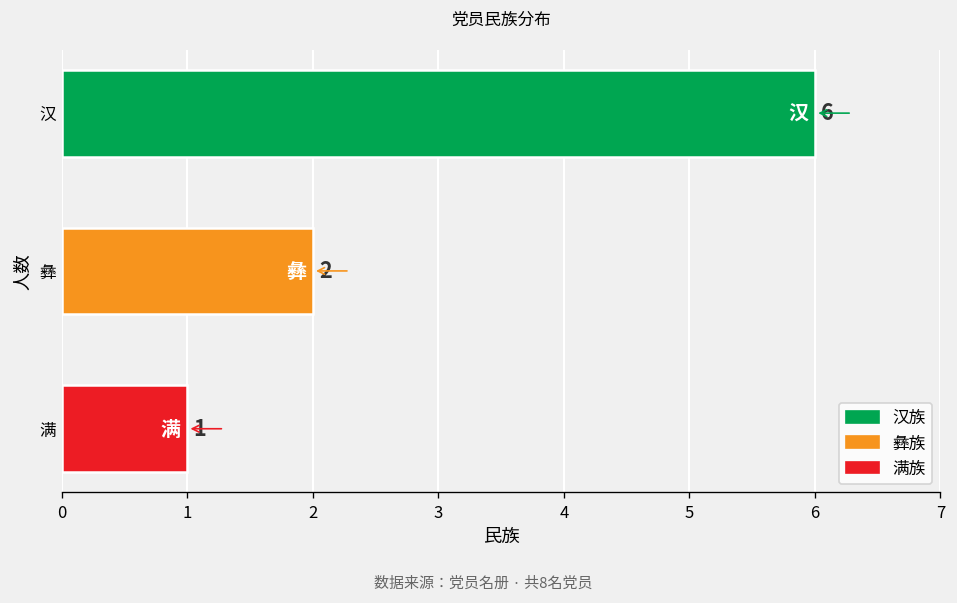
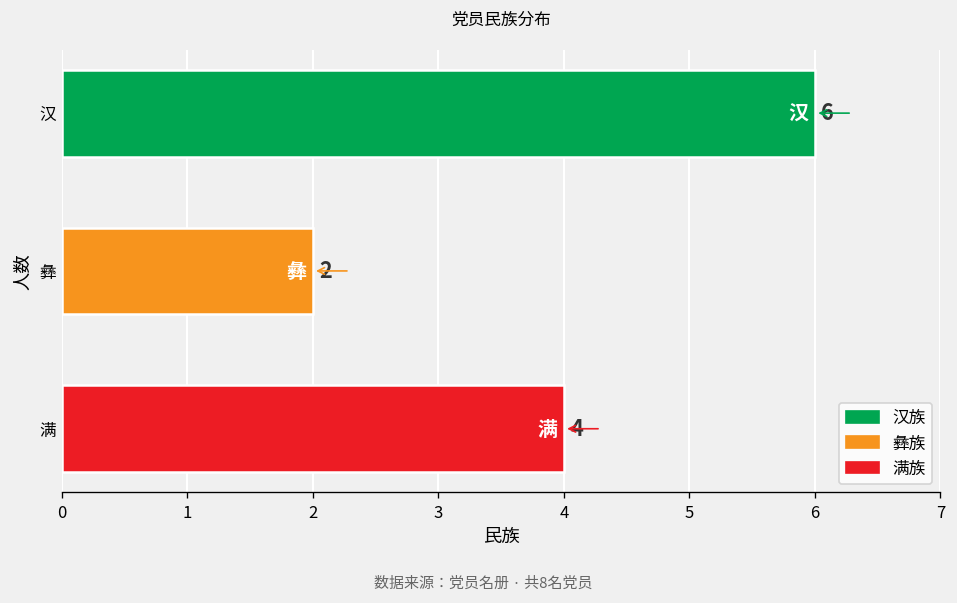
  {
    "汉": 6,
    "彝": 2,
-   "满": 1
+   "满": 4
  }
